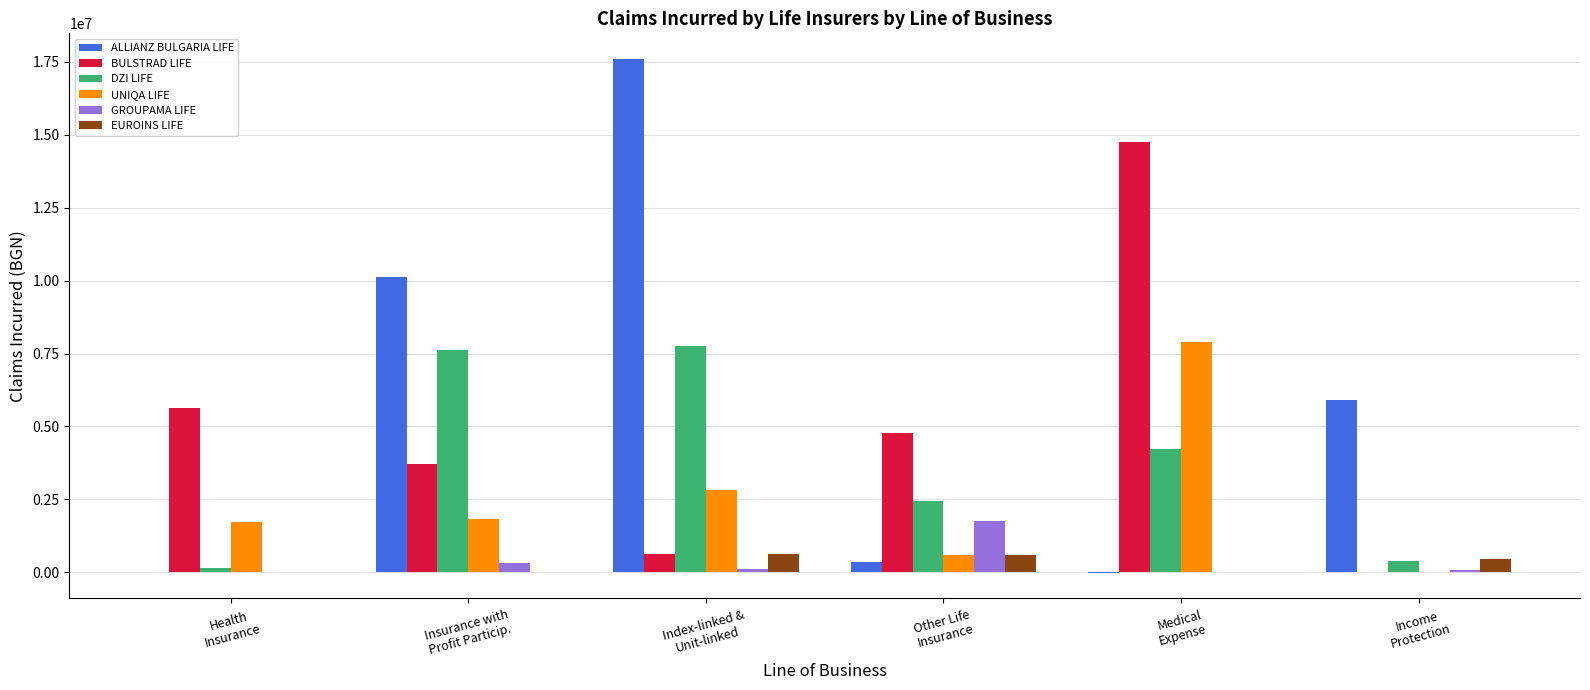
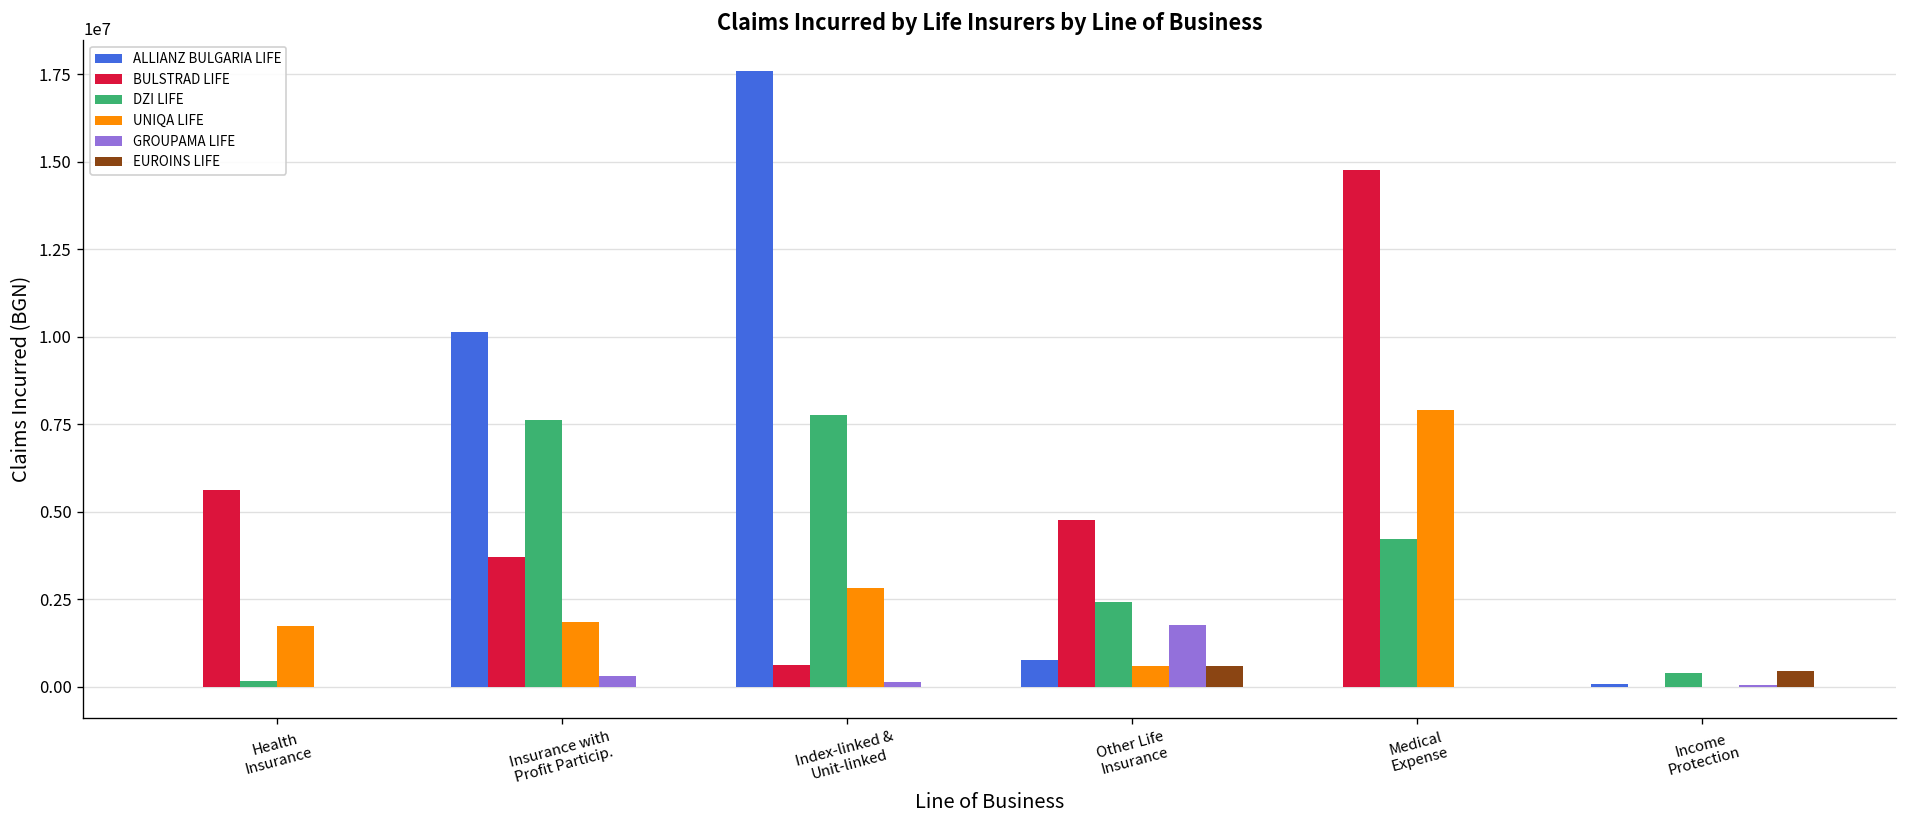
  {
    "ALLIANZ BULGARIA LIFE": {
      "Health Insurance": 0,
      "Insurance with Profit Particip.": 10100000,
      "Index-linked & Unit-linked": 17600000,
-     "Other Life Insurance": 300000,
-     "Income Protection": 5900000
+     "Other Life Insurance": 800000,
+     "Income Protection": 100000
    },
    "BULSTRAD LIFE": {
      "Health Insurance": 5600000,
      "Insurance with Profit Particip.": 3700000,
      "Index-linked & Unit-linked": 600000,
      "Other Life Insurance": 4800000,
      "Medical Expense": 14800000,
      "Income Protection": 0
    },
    "DZI LIFE": {
      "Health Insurance": 200000,
      "Insurance with Profit Particip.": 7600000,
      "Index-linked & Unit-linked": 7800000,
      "Other Life Insurance": 2400000,
      "Medical Expense": 4200000,
      "Income Protection": 400000
    },
    "UNIQA LIFE": {
      "Health Insurance": 1700000,
      "Insurance with Profit Particip.": 1800000,
      "Index-linked & Unit-linked": 2800000,
      "Other Life Insurance": 600000,
      "Medical Expense": 7900000,
      "Income Protection": 0
    },
    "GROUPAMA LIFE": {
      "Health Insurance": 0,
      "Insurance with Profit Particip.": 300000,
      "Index-linked & Unit-linked": 100000,
      "Other Life Insurance": 1800000,
      "Medical Expense": 0
    },
    "EUROINS LIFE": {
      "Health Insurance": 0,
      "Insurance with Profit Particip.": 0,
-     "Index-linked & Unit-linked": 600000,
+     "Index-linked & Unit-linked": 0,
      "Other Life Insurance": 600000,
      "Medical Expense": 0,
      "Income Protection": 500000
    }
  }
